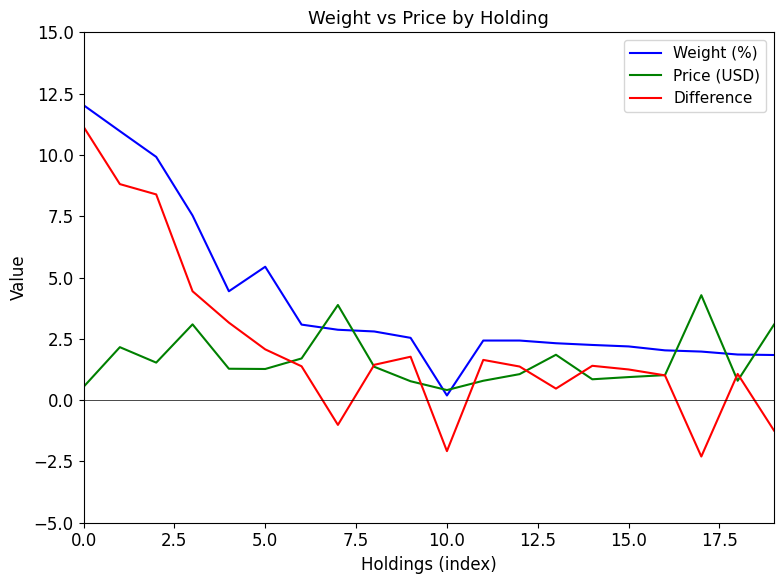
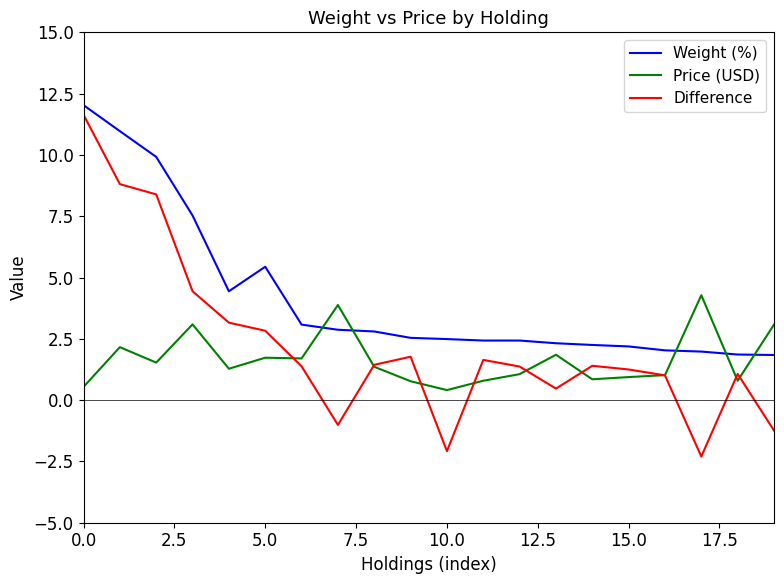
  {
    "Weight (%)": {
      "0.0": 12.0,
      "5.0": 5.4,
-     "10.0": 0.2,
+     "10.0": 2.5,
      "15.0": 2.2
    },
    "Price (USD)": {
      "0.0": 0.5,
-     "5.0": 1.3,
+     "5.0": 1.7,
      "10.0": 0.4,
      "15.0": 0.9
    },
    "Difference": {
-     "0.0": 11.2,
-     "5.0": 2.1,
+     "0.0": 11.6,
+     "5.0": 2.8,
      "10.0": -2.1,
      "15.0": 1.3
    }
  }
